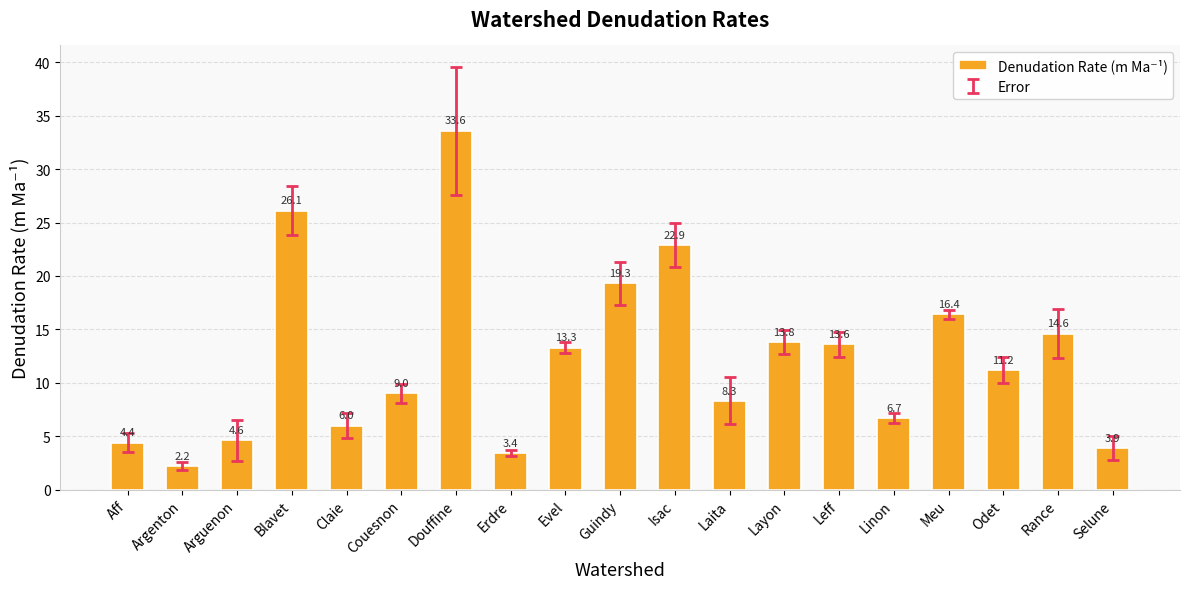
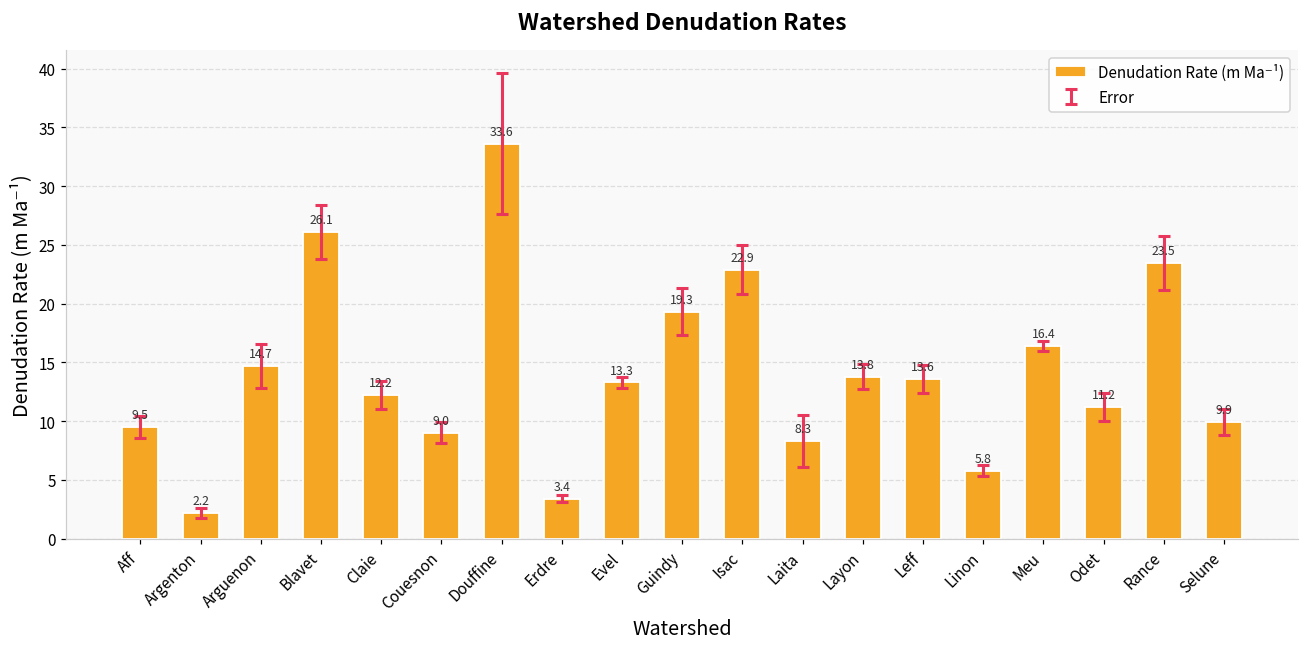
  {
    "Denudation Rate (m Ma⁻¹)": {
-     "Aff": 4.4,
-     "Arguenon": 4.6,
+     "Aff": 9.5,
+     "Arguenon": 14.7,
      "Blavet": 26.1,
-     "Claie": 6.0,
+     "Claie": 12.2,
      "Douffine": 33.6,
      "Erdre": 3.4,
      "Guindy": 19.3,
      "Isac": 22.9,
      "Laita": 8.3,
-     "Linon": 6.7,
-     "Rance": 14.6,
-     "Selune": 3.9
+     "Linon": 5.8,
+     "Rance": 23.5,
+     "Selune": 9.9
    }
  }
